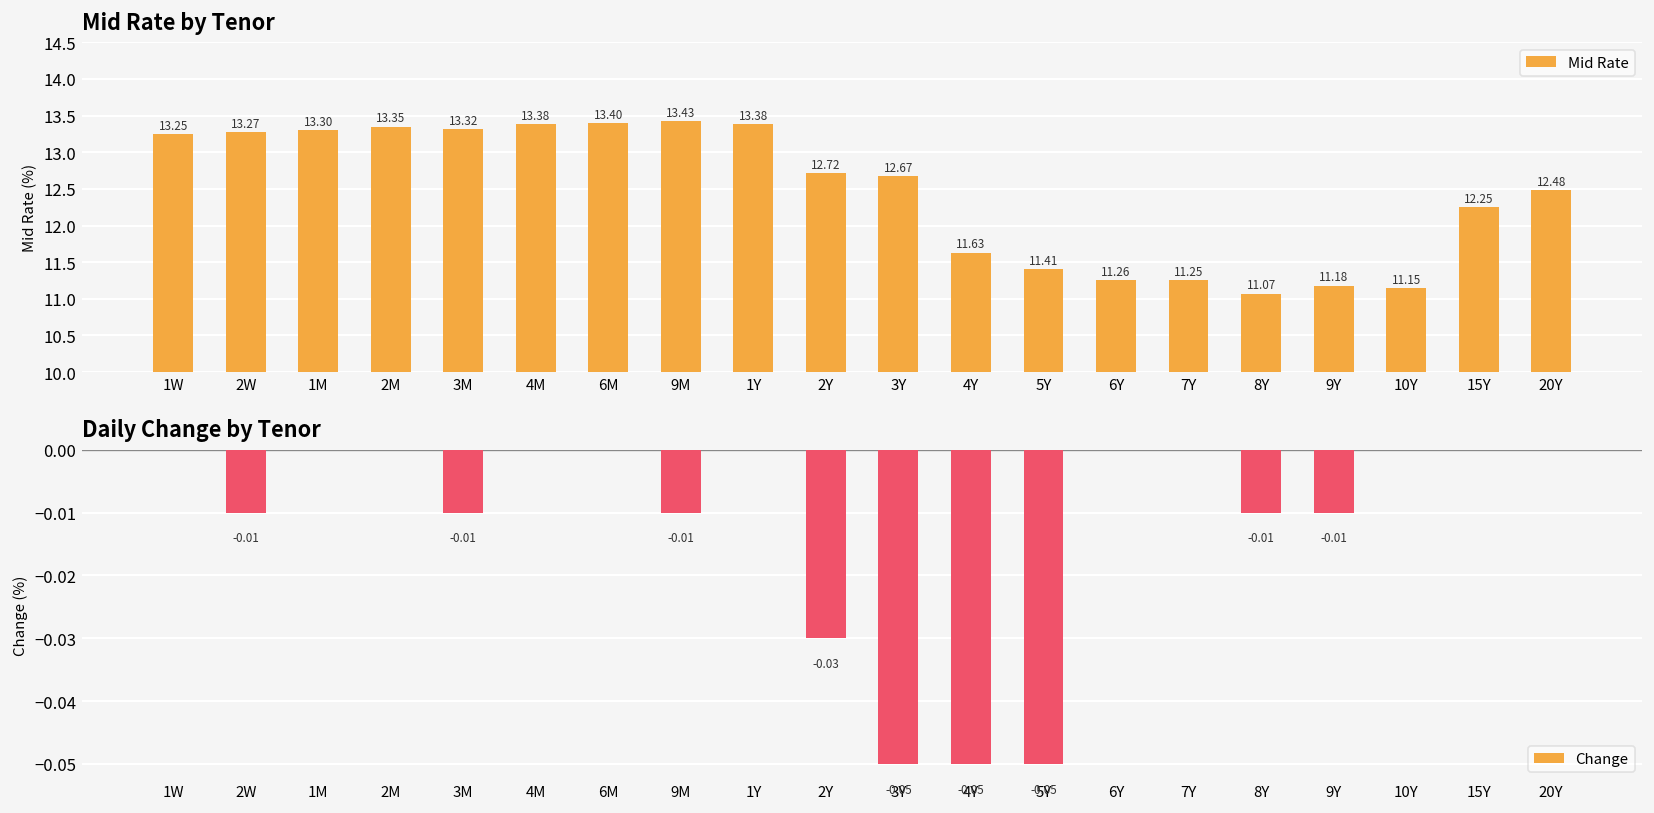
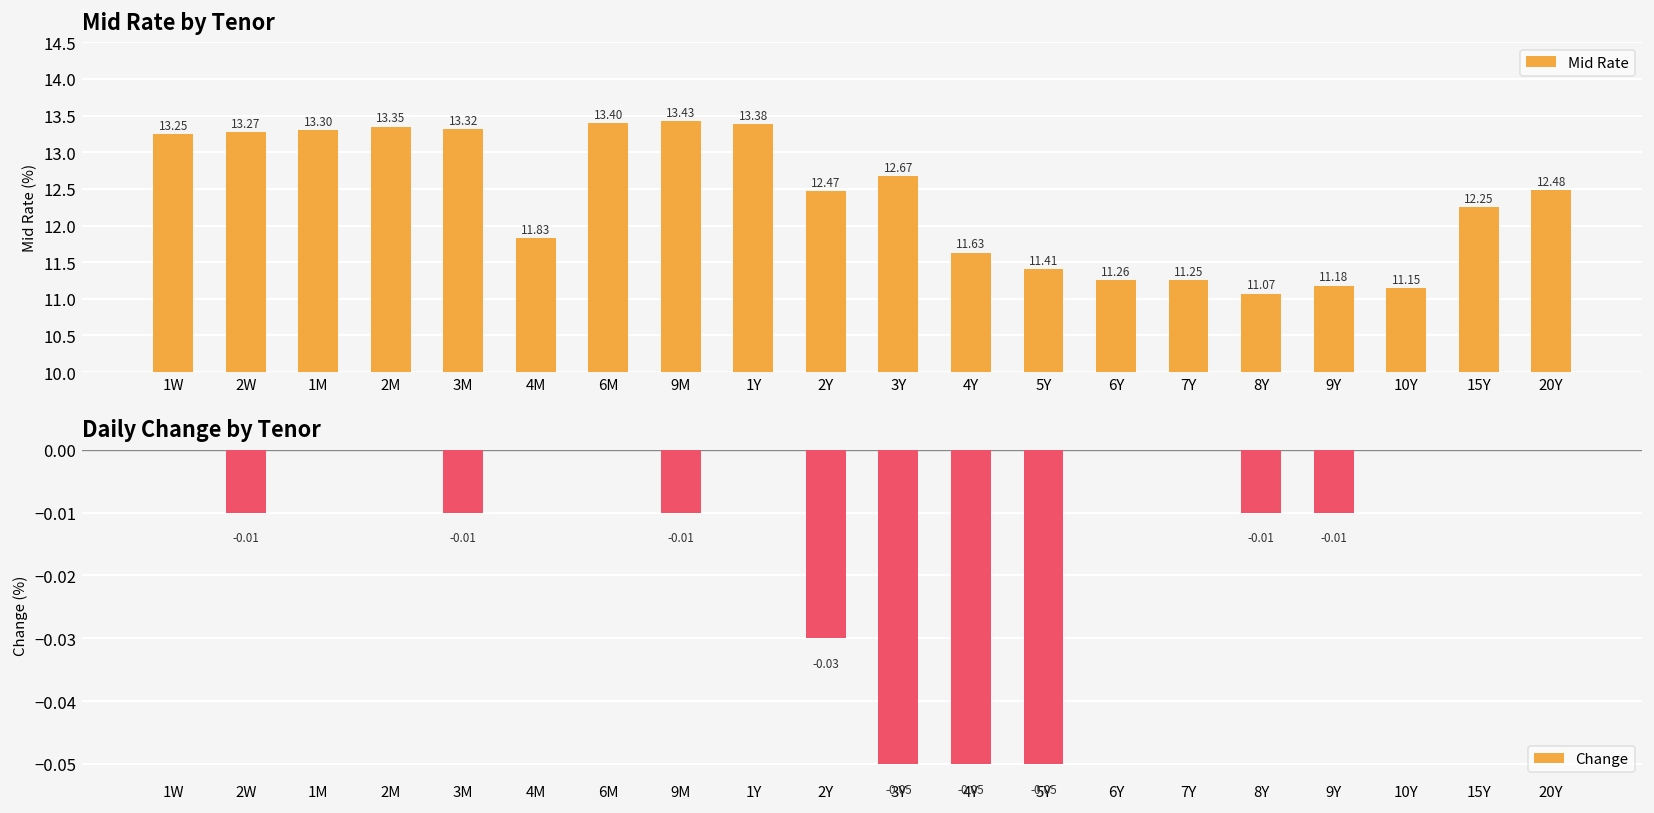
  {
    "Mid Rate by Tenor": {
      "1W": 13.25,
      "2W": 13.27,
      "1M": 13.30,
      "2M": 13.35,
      "3M": 13.32,
-     "4M": 13.38,
+     "4M": 11.83,
      "6M": 13.40,
      "9M": 13.43,
      "1Y": 13.38,
-     "2Y": 12.72,
+     "2Y": 12.47,
      "3Y": 12.67,
      "4Y": 11.63,
      "5Y": 11.41,
      "6Y": 11.26,
      "7Y": 11.25,
      "8Y": 11.07,
      "9Y": 11.18,
      "10Y": 11.15,
      "15Y": 12.25,
      "20Y": 12.48
    },
    "Daily Change by Tenor": {
      "2W": -0.01,
      "3M": -0.01,
      "9M": -0.01,
      "2Y": -0.03,
      "3Y": -0.05,
      "4Y": -0.05,
      "5Y": -0.05,
      "8Y": -0.01,
      "9Y": -0.01
    }
  }
